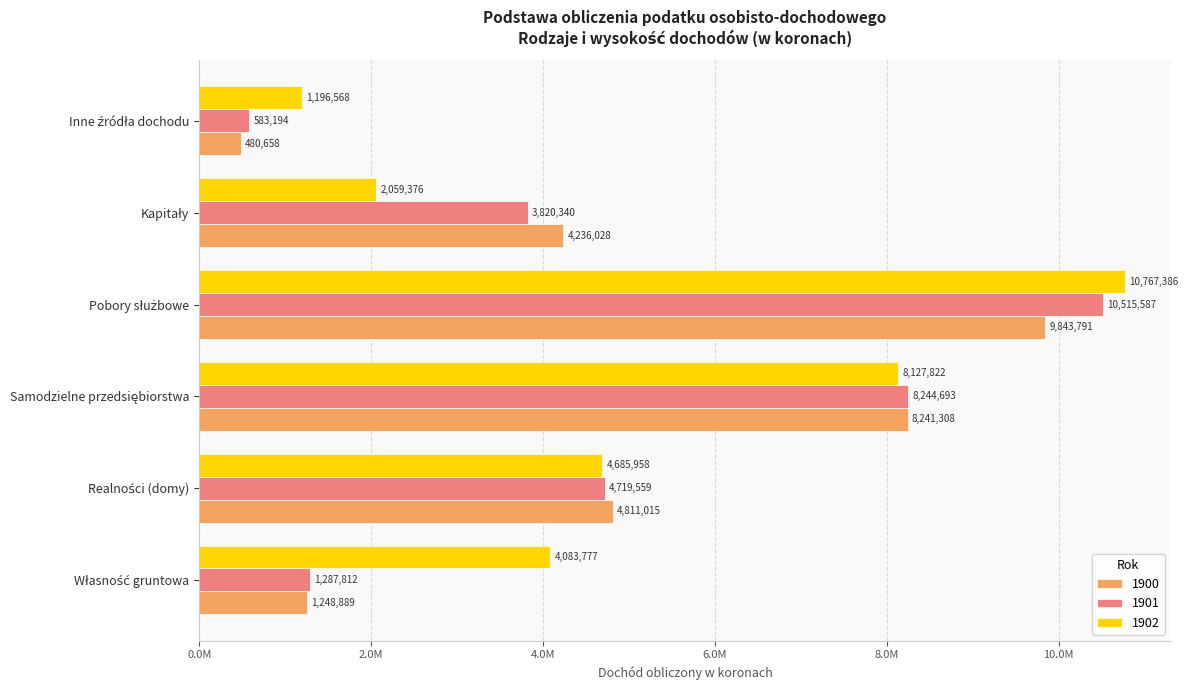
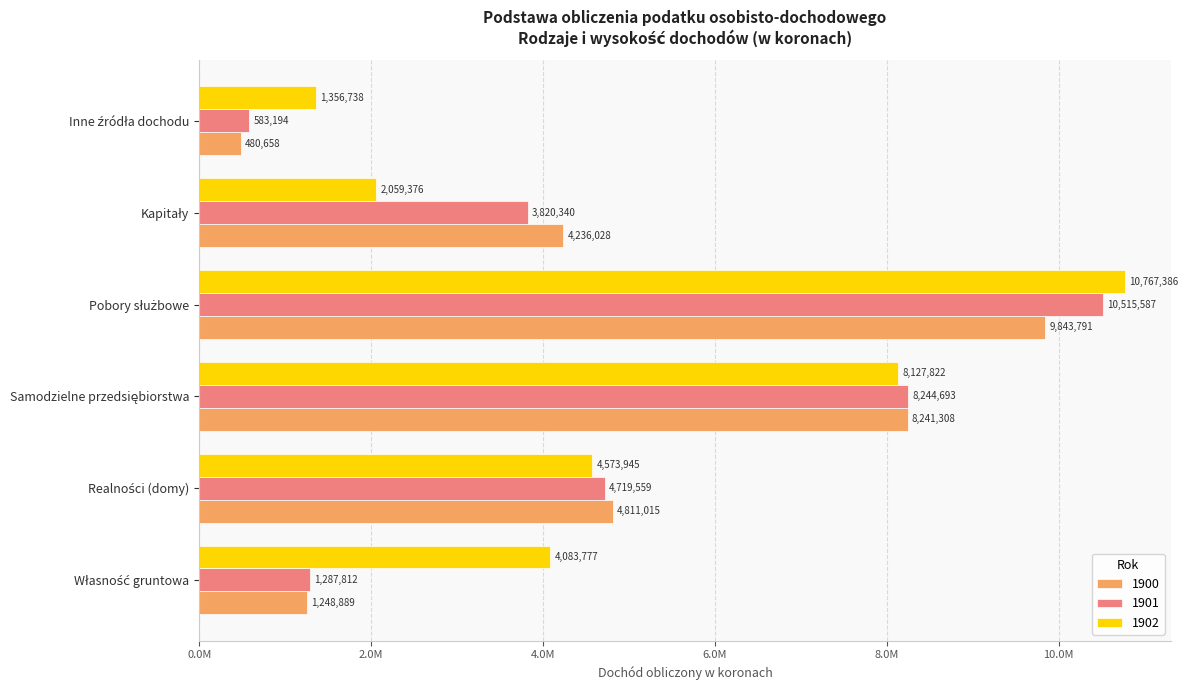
  {
    "1902": {
-     "Inne źródła dochodu": "1,196,568",
+     "Inne źródła dochodu": "1,356,738",
      "Kapitały": "2,059,376",
      "Pobory służbowe": "10,767,386",
      "Samodzielne przedsiębiorstwa": "8,127,822",
-     "Realności (domy)": "4,685,958",
+     "Realności (domy)": "4,573,945",
      "Własność gruntowa": "4,083,777"
    }
  }
